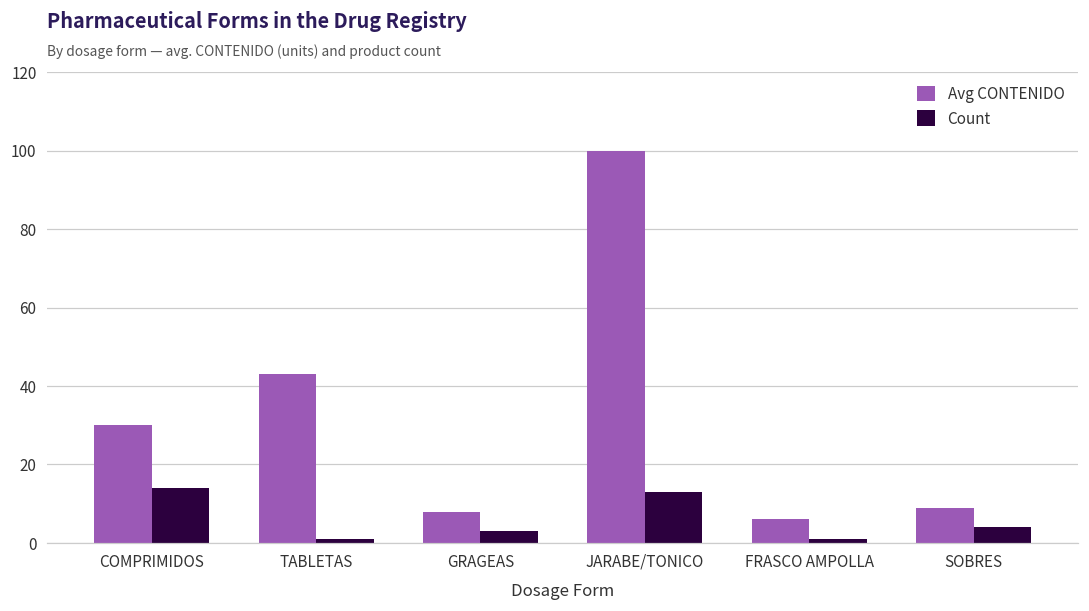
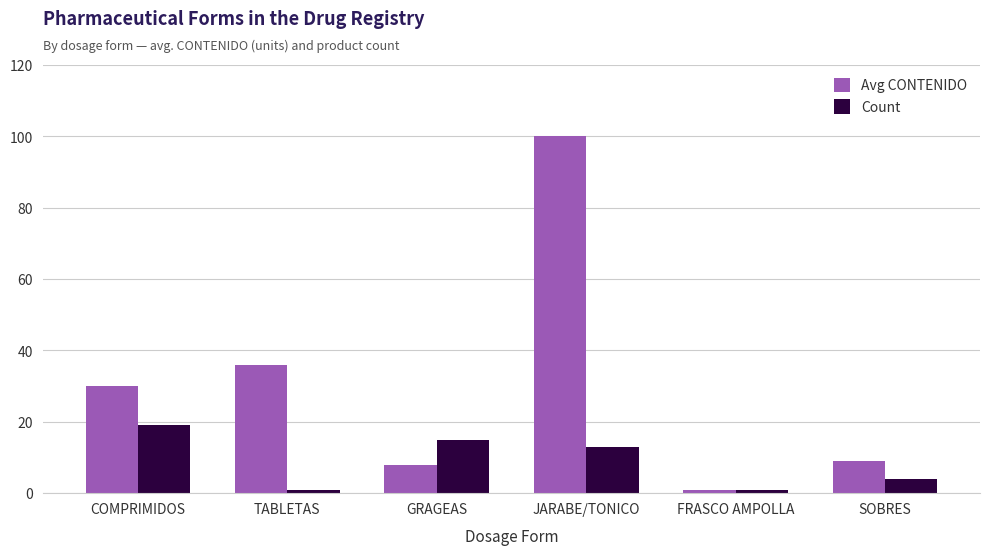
  {
    "Avg CONTENIDO": {
      "COMPRIMIDOS": 30,
-     "TABLETAS": 43,
+     "TABLETAS": 36,
      "GRAGEAS": 8,
      "JARABE/TONICO": 100,
-     "FRASCO AMPOLLA": 6,
+     "FRASCO AMPOLLA": 1,
      "SOBRES": 9
    },
    "Count": {
-     "COMPRIMIDOS": 14,
+     "COMPRIMIDOS": 19,
      "TABLETAS": 1,
-     "GRAGEAS": 3,
+     "GRAGEAS": 15,
      "JARABE/TONICO": 13,
      "FRASCO AMPOLLA": 1,
      "SOBRES": 4
    }
  }
